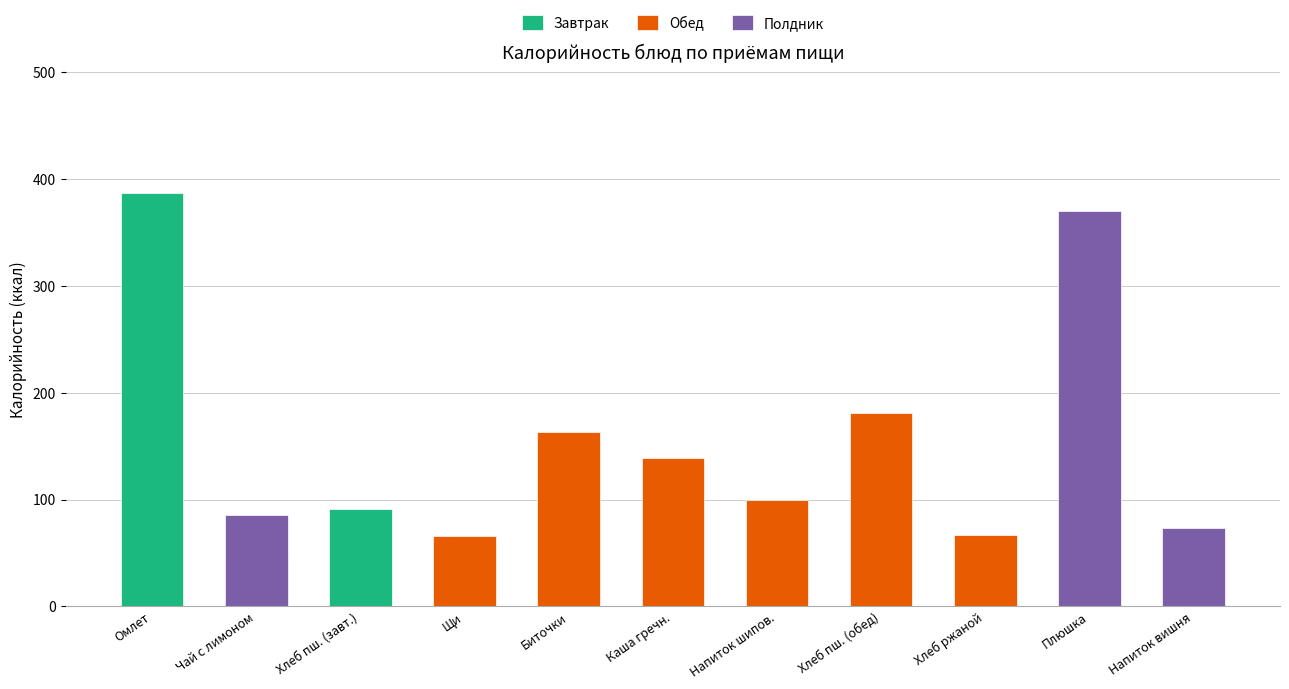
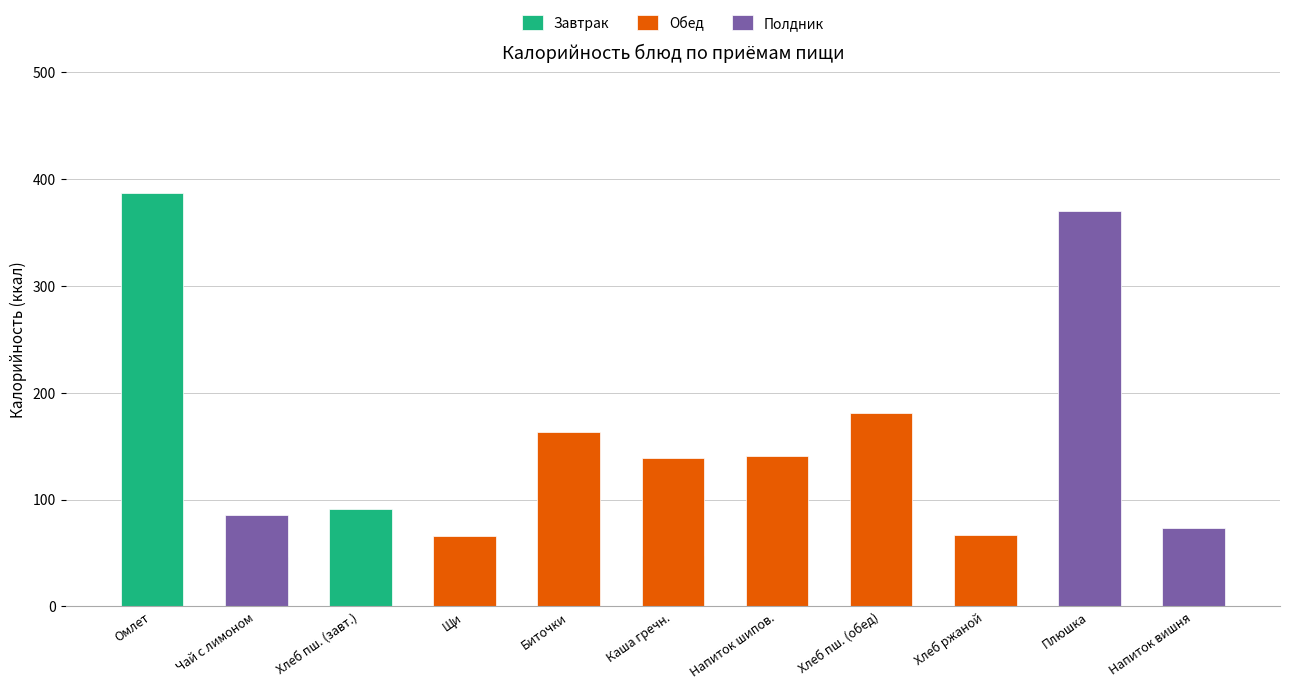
  {
    "Завтрак": {
      "Омлет": 387,
      "Хлеб пш. (завт.)": 91,
      "Щи": 0,
      "Биточки": 0,
      "Напиток шипов.": 0,
      "Хлеб пш. (обед)": 0,
      "Хлеб ржаной": 0,
      "Плюшка": 0,
      "Напиток вишня": 0
    },
    "Обед": {
      "Омлет": 0,
      "Чай с лимоном": 0,
      "Хлеб пш. (завт.)": 0,
      "Щи": 66,
      "Биточки": 163,
      "Каша гречн.": 139,
-     "Напиток шипов.": 100,
+     "Напиток шипов.": 141,
      "Хлеб пш. (обед)": 181,
      "Хлеб ржаной": 67,
      "Плюшка": 0,
      "Напиток вишня": 0
    },
    "Полдник": {
      "Омлет": 0,
      "Чай с лимоном": 86,
      "Хлеб пш. (завт.)": 0,
      "Щи": 0,
      "Биточки": 0,
      "Каша гречн.": 0,
      "Напиток шипов.": 0,
      "Хлеб пш. (обед)": 0,
      "Хлеб ржаной": 0,
      "Плюшка": 370,
      "Напиток вишня": 73
    }
  }
